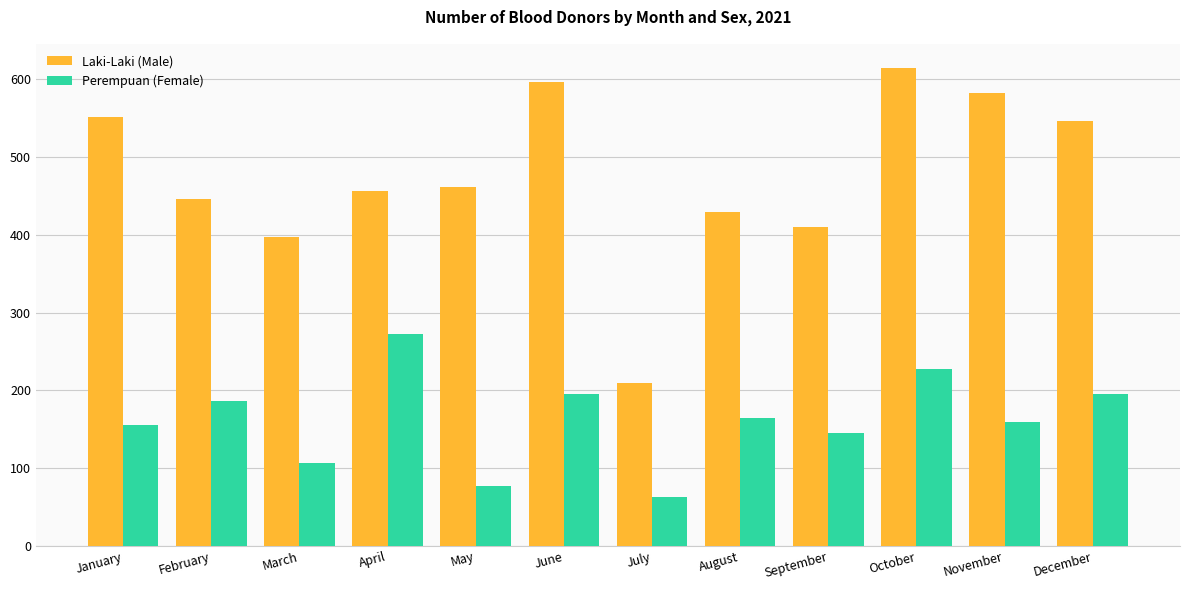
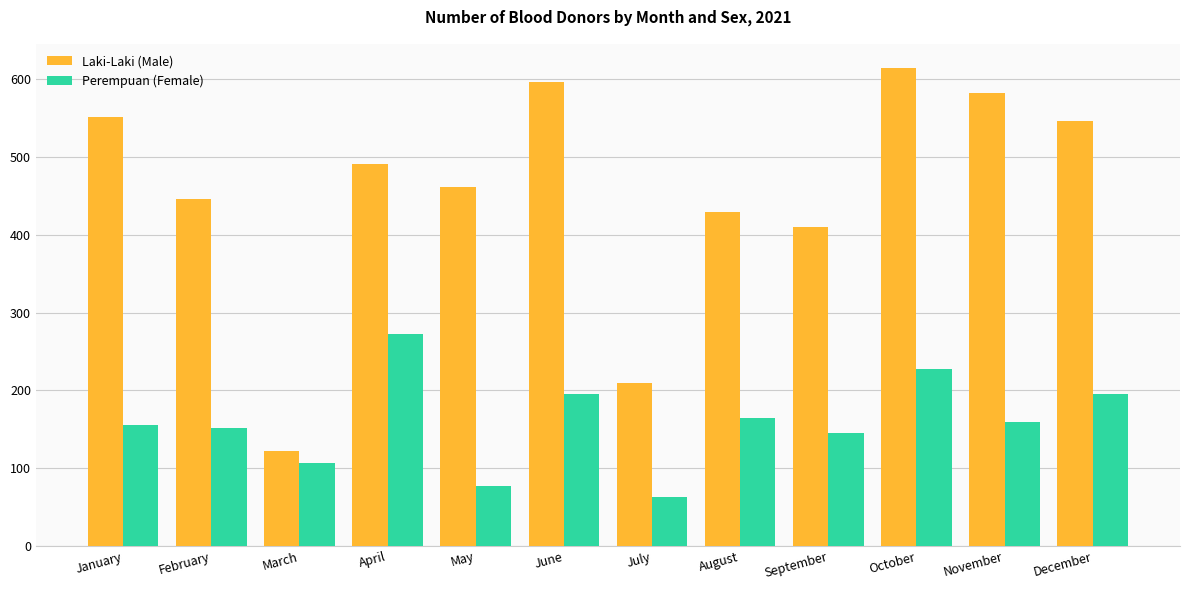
  {
    "Laki-Laki (Male)": {
      "January": 550,
      "February": 450,
-     "March": 400,
-     "April": 460,
+     "March": 120,
+     "April": 490,
      "May": 460,
      "June": 600,
      "July": 210,
      "August": 430,
      "September": 410,
      "October": 620,
      "November": 580,
      "December": 550
    },
    "Perempuan (Female)": {
      "January": 160,
-     "February": 190,
+     "February": 150,
      "March": 110,
      "April": 270,
      "May": 80,
      "June": 200,
      "July": 60,
      "August": 160,
      "September": 150,
      "October": 230,
      "November": 160,
      "December": 200
    }
  }
